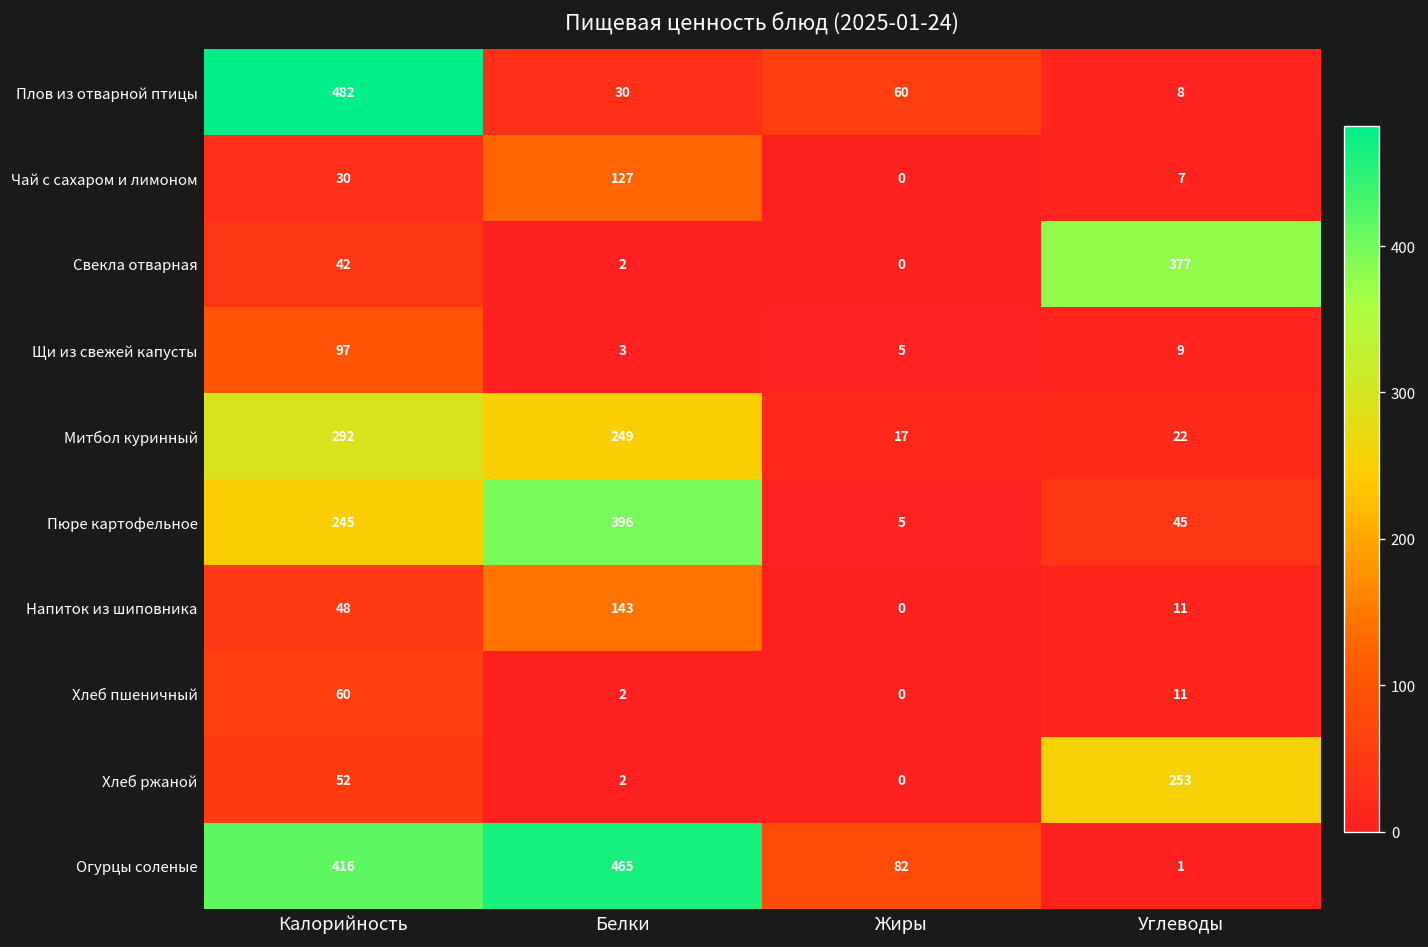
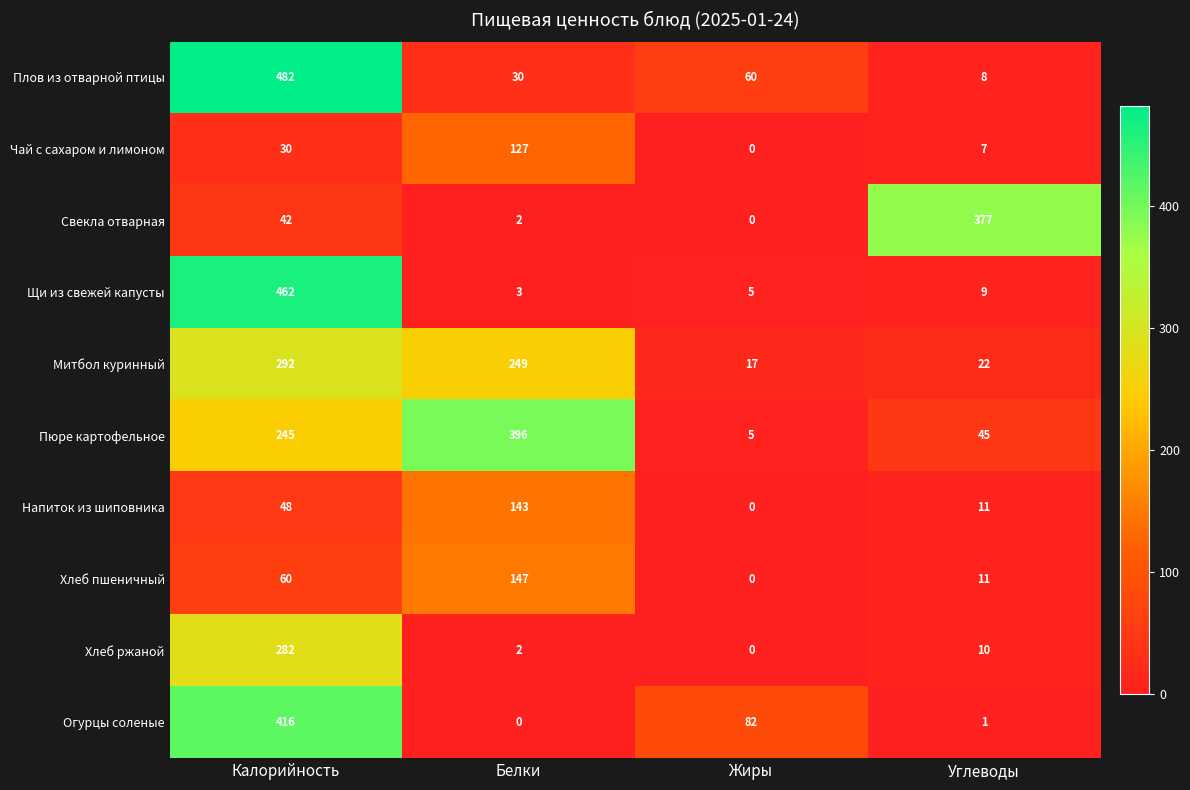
  {
    "Плов из отварной птицы": {
      "Калорийность": 482,
      "Белки": 30,
      "Жиры": 60,
      "Углеводы": 8
    },
    "Чай с сахаром и лимоном": {
      "Калорийность": 30,
      "Белки": 127,
      "Жиры": 0,
      "Углеводы": 7
    },
    "Свекла отварная": {
      "Калорийность": 42,
      "Белки": 2,
      "Жиры": 0,
      "Углеводы": 377
    },
    "Щи из свежей капусты": {
-     "Калорийность": 97,
+     "Калорийность": 462,
      "Белки": 3,
      "Жиры": 5,
      "Углеводы": 9
    },
    "Митбол куринный": {
      "Калорийность": 292,
      "Белки": 249,
      "Жиры": 17,
      "Углеводы": 22
    },
    "Пюре картофельное": {
      "Калорийность": 245,
      "Белки": 396,
      "Жиры": 5,
      "Углеводы": 45
    },
    "Напиток из шиповника": {
      "Калорийность": 48,
      "Белки": 143,
      "Жиры": 0,
      "Углеводы": 11
    },
    "Хлеб пшеничный": {
      "Калорийность": 60,
-     "Белки": 2,
+     "Белки": 147,
      "Жиры": 0,
      "Углеводы": 11
    },
    "Хлеб ржаной": {
-     "Калорийность": 52,
+     "Калорийность": 282,
      "Белки": 2,
      "Жиры": 0,
-     "Углеводы": 253
+     "Углеводы": 10
    },
    "Огурцы соленые": {
      "Калорийность": 416,
-     "Белки": 465,
+     "Белки": 0,
      "Жиры": 82,
      "Углеводы": 1
    }
  }
